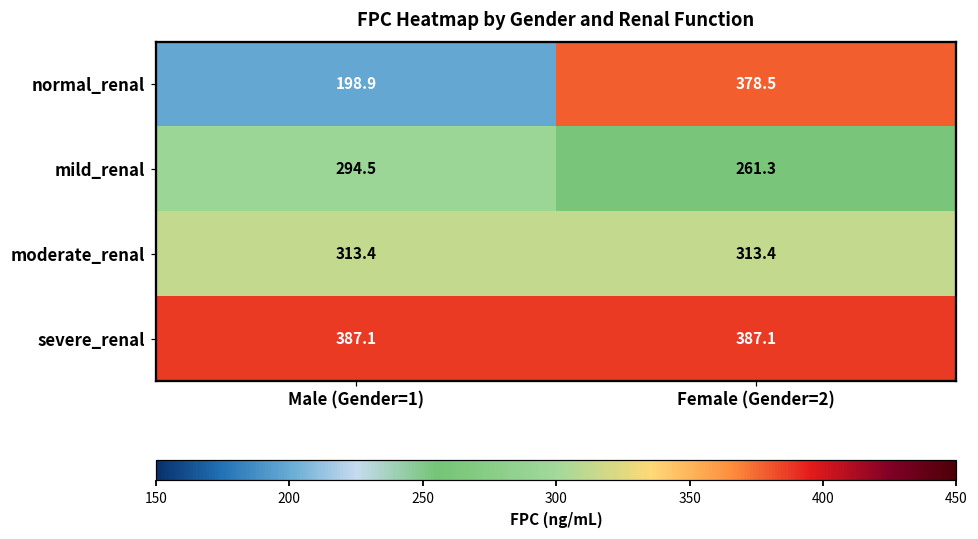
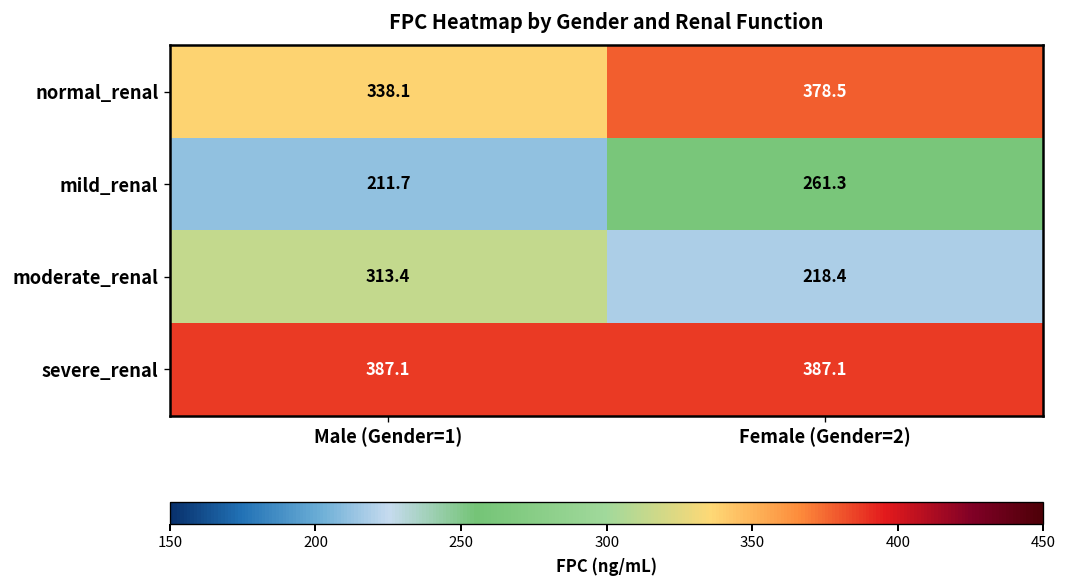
  {
    "normal_renal": {
-     "Male (Gender=1)": 198.9,
+     "Male (Gender=1)": 338.1,
      "Female (Gender=2)": 378.5
    },
    "mild_renal": {
-     "Male (Gender=1)": 294.5,
+     "Male (Gender=1)": 211.7,
      "Female (Gender=2)": 261.3
    },
    "moderate_renal": {
      "Male (Gender=1)": 313.4,
-     "Female (Gender=2)": 313.4
+     "Female (Gender=2)": 218.4
    },
    "severe_renal": {
      "Male (Gender=1)": 387.1,
      "Female (Gender=2)": 387.1
    }
  }
